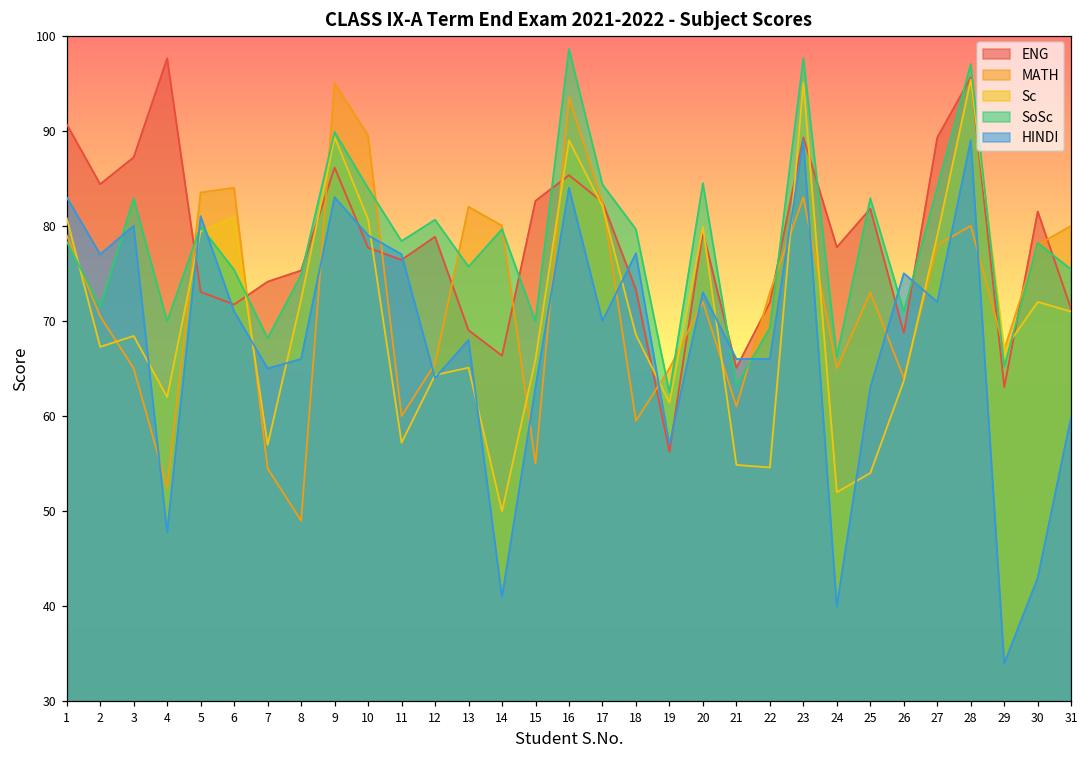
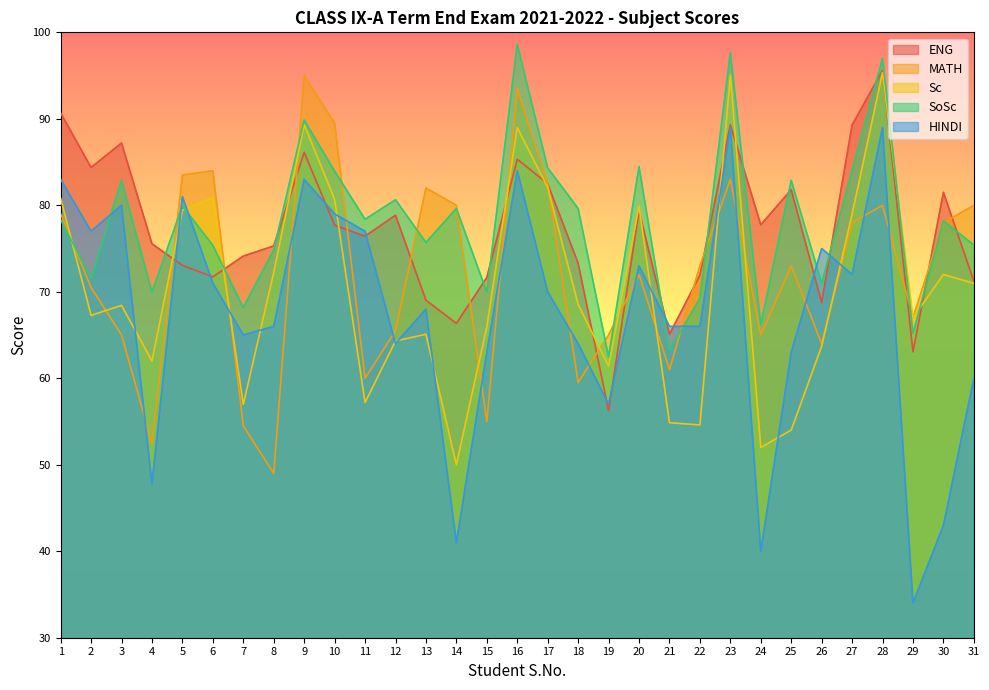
  {
    "ENG": {
      "1": 91,
      "2": 84,
      "3": 87,
-     "4": 98,
+     "4": 76,
      "5": 73,
      "6": 72,
      "7": 74,
      "8": 75,
      "9": 86,
      "10": 78,
      "11": 76,
      "12": 79,
      "13": 69,
      "14": 66,
-     "15": 83,
+     "15": 72,
      "16": 85,
      "18": 73,
      "19": 56,
      "20": 79,
      "21": 65,
      "22": 72,
      "23": 89,
      "24": 78,
      "25": 82,
      "26": 69,
      "27": 89,
      "29": 63,
      "30": 82
    },
    "SoSc": {
      "1": 78,
      "2": 72,
      "3": 83,
      "4": 70,
      "5": 80,
      "6": 75,
      "7": 68,
      "8": 75,
      "9": 90,
      "10": 84,
      "11": 78,
      "12": 81,
      "13": 76,
      "14": 80,
      "15": 70,
      "16": 99,
      "17": 84,
      "18": 80,
      "19": 62,
      "20": 84,
      "21": 63,
      "22": 69,
      "23": 98,
      "24": 66,
      "25": 83,
      "26": 71,
      "27": 84,
      "28": 97,
      "29": 65,
      "31": 75
    },
    "HINDI": {
      "1": 83,
      "2": 77,
      "3": 80,
      "4": 48,
      "5": 81,
      "6": 71,
      "7": 65,
      "8": 66,
      "9": 83,
      "10": 79,
      "11": 77,
      "12": 64,
      "13": 68,
      "14": 41,
      "15": 63,
      "16": 84,
      "17": 70,
-     "18": 77,
+     "18": 64,
      "19": 57,
      "20": 73,
      "21": 66,
      "22": 66,
      "23": 89,
      "24": 40,
      "25": 63,
      "26": 75,
      "27": 72,
      "28": 89,
      "29": 34,
      "30": 43,
      "31": 60
    }
  }
